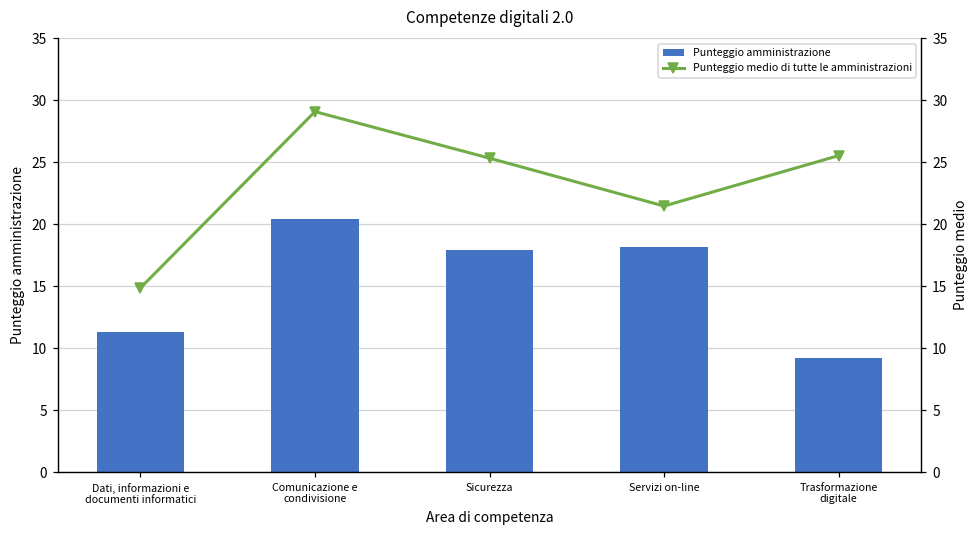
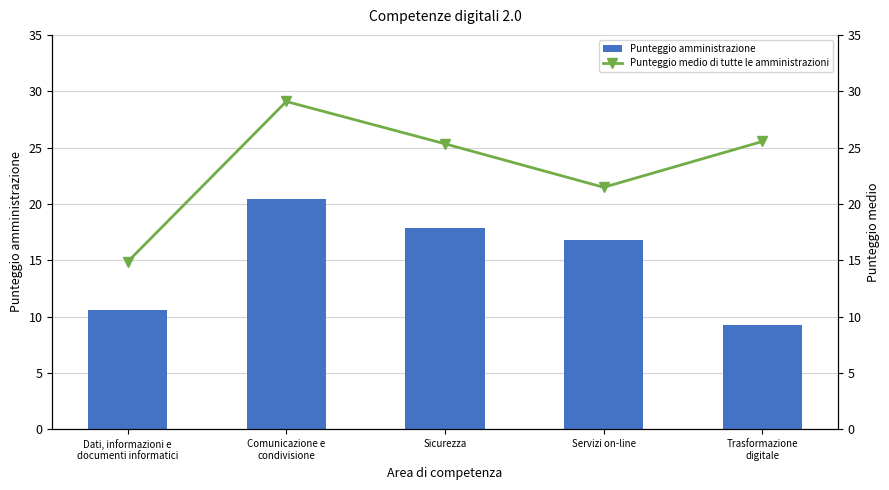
  {
    "Punteggio amministrazione": {
-     "Dati, informazioni e documenti informatici": 11.3,
+     "Dati, informazioni e documenti informatici": 10.5,
      "Comunicazione e condivisione": 20.4,
      "Sicurezza": 17.9,
-     "Servizi on-line": 18.1,
+     "Servizi on-line": 16.8,
      "Trasformazione digitale": 9.2
    },
    "Punteggio medio di tutte le amministrazioni": {
      "Dati, informazioni e documenti informatici": 14.9,
      "Comunicazione e condivisione": 29.1,
      "Sicurezza": 25.3,
      "Servizi on-line": 21.5,
      "Trasformazione digitale": 25.5
    }
  }
